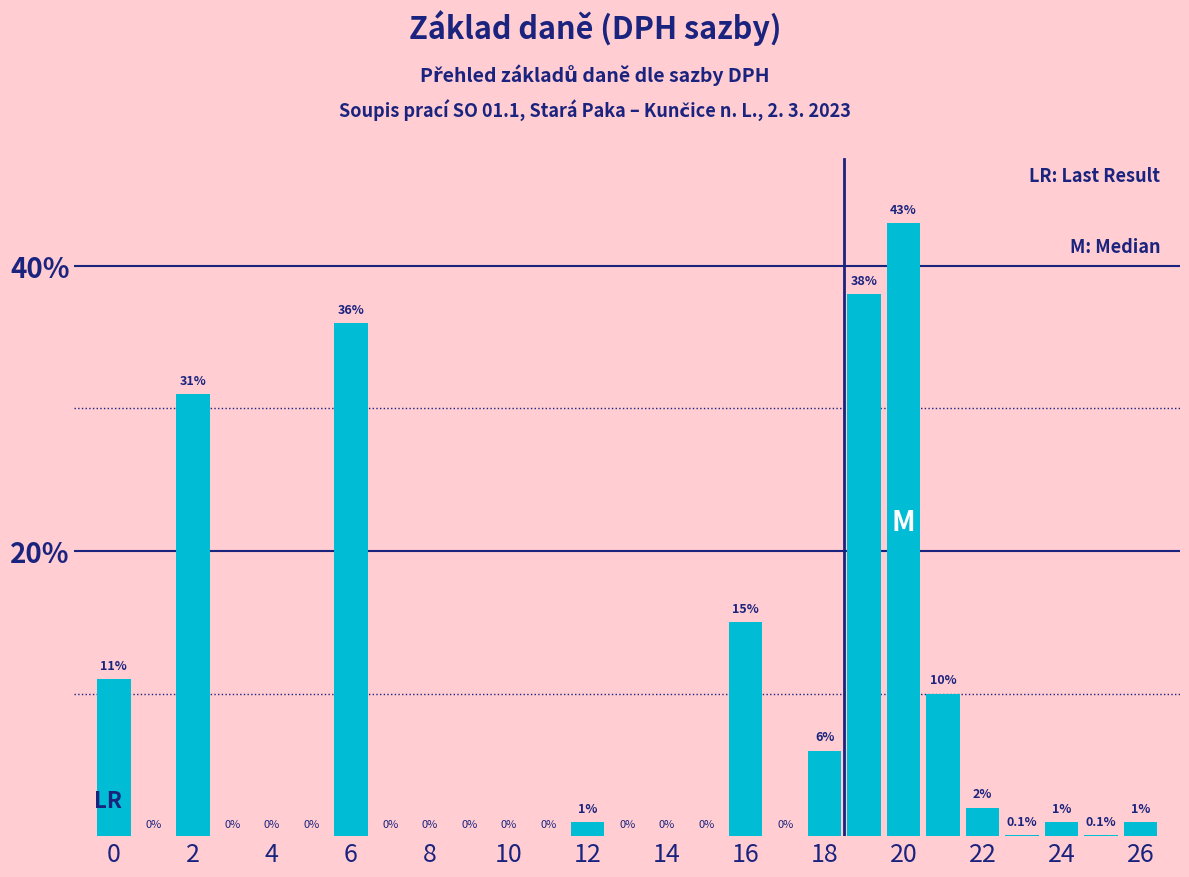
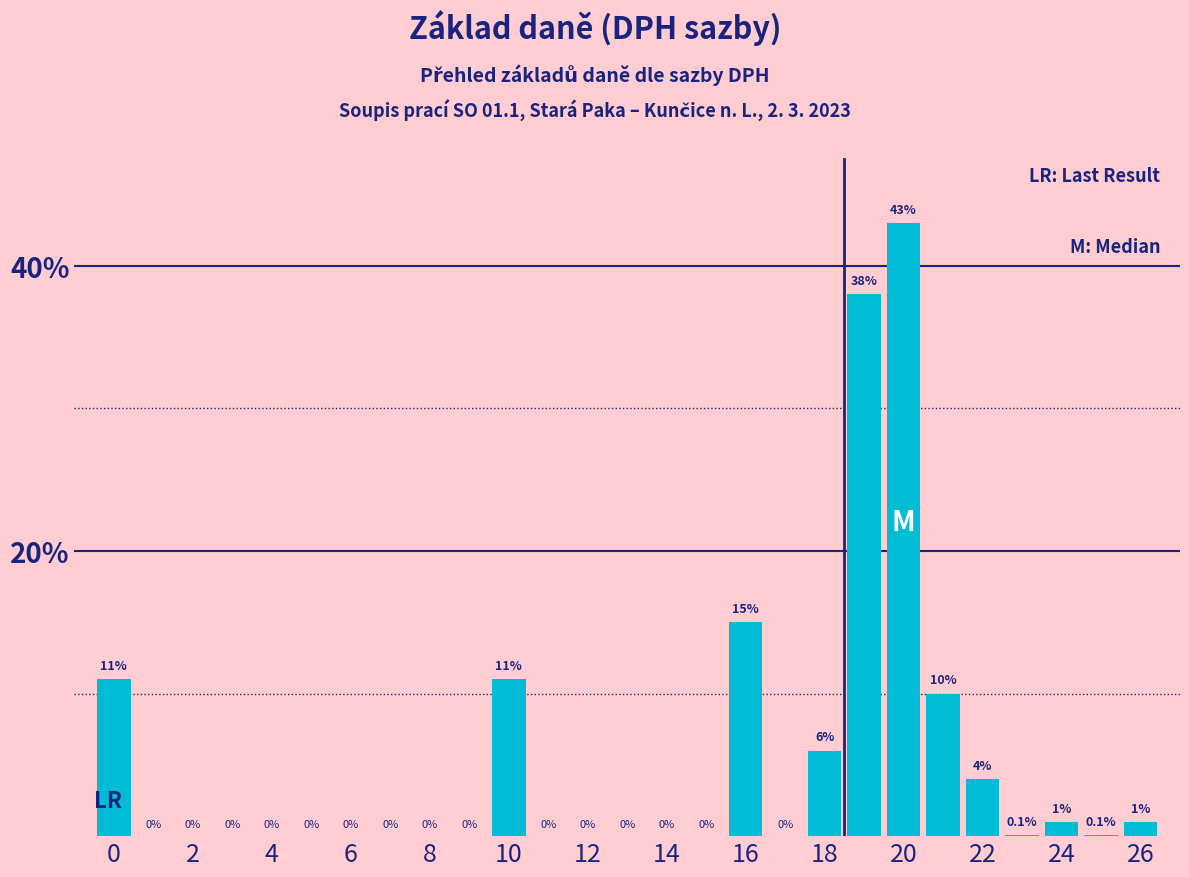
  {
    "0": "11%",
-   "2": "31%",
+   "2": "0%",
    "4": "0%",
-   "6": "36%",
+   "6": "0%",
    "8": "0%",
-   "10": "0%",
-   "12": "1%",
+   "10": "11%",
+   "12": "0%",
    "14": "0%",
    "16": "15%",
    "18": "6%",
    "20": "43%",
-   "22": "2%",
+   "22": "4%",
    "24": "1%",
    "26": "1%"
  }
